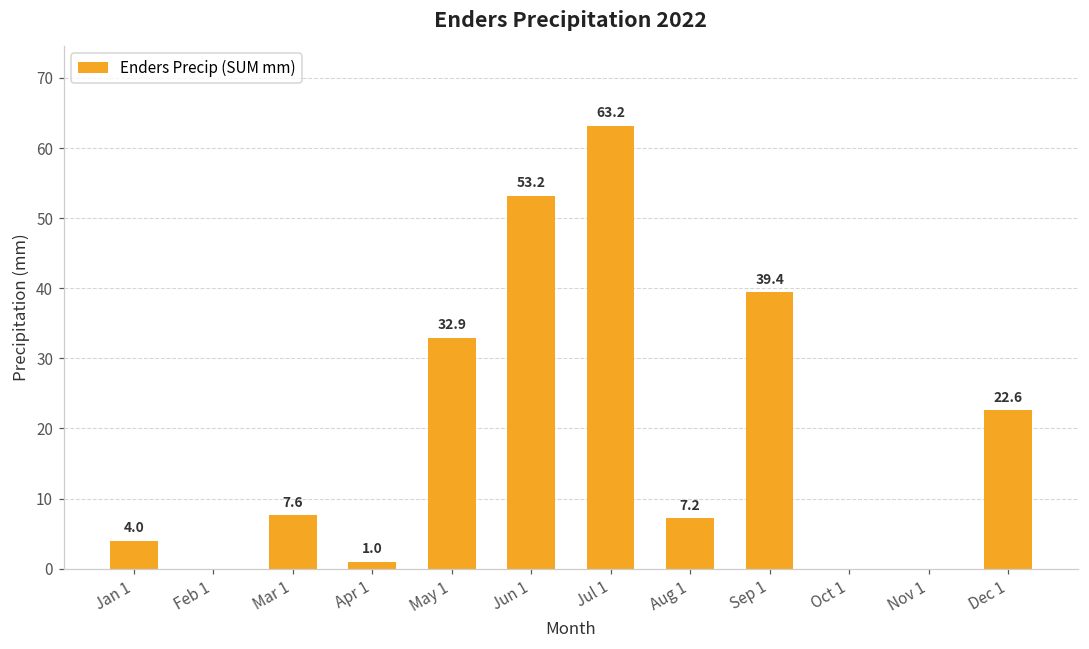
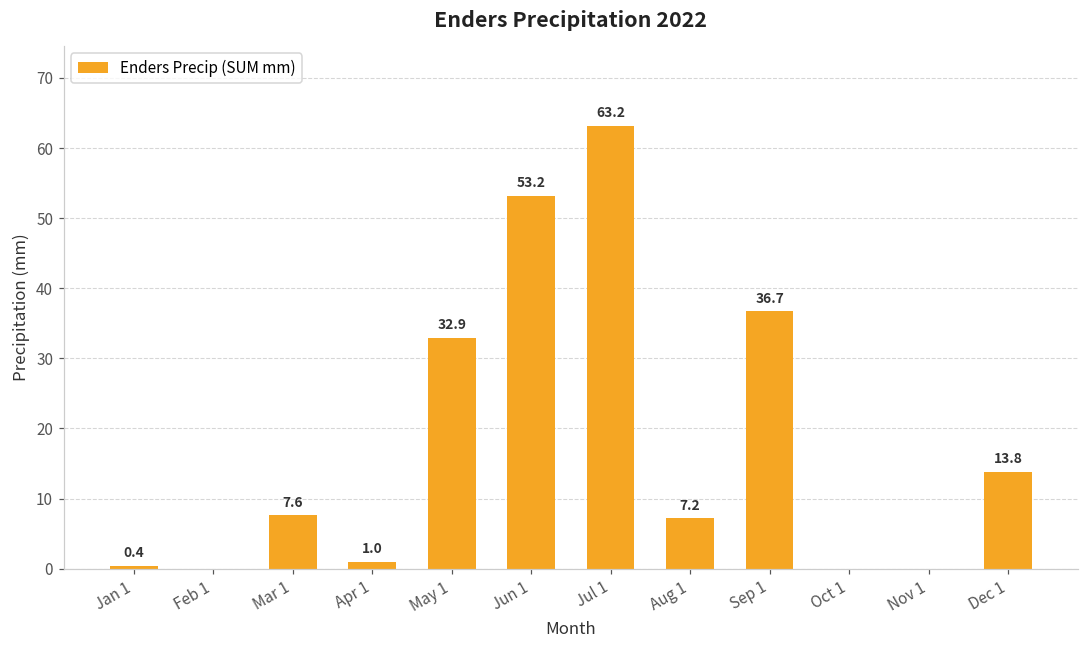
  {
-   "Jan 1": 4.0,
+   "Jan 1": 0.4,
    "Mar 1": 7.6,
    "Apr 1": 1.0,
    "May 1": 32.9,
    "Jun 1": 53.2,
    "Jul 1": 63.2,
    "Aug 1": 7.2,
-   "Sep 1": 39.4,
-   "Dec 1": 22.6
+   "Sep 1": 36.7,
+   "Dec 1": 13.8
  }
